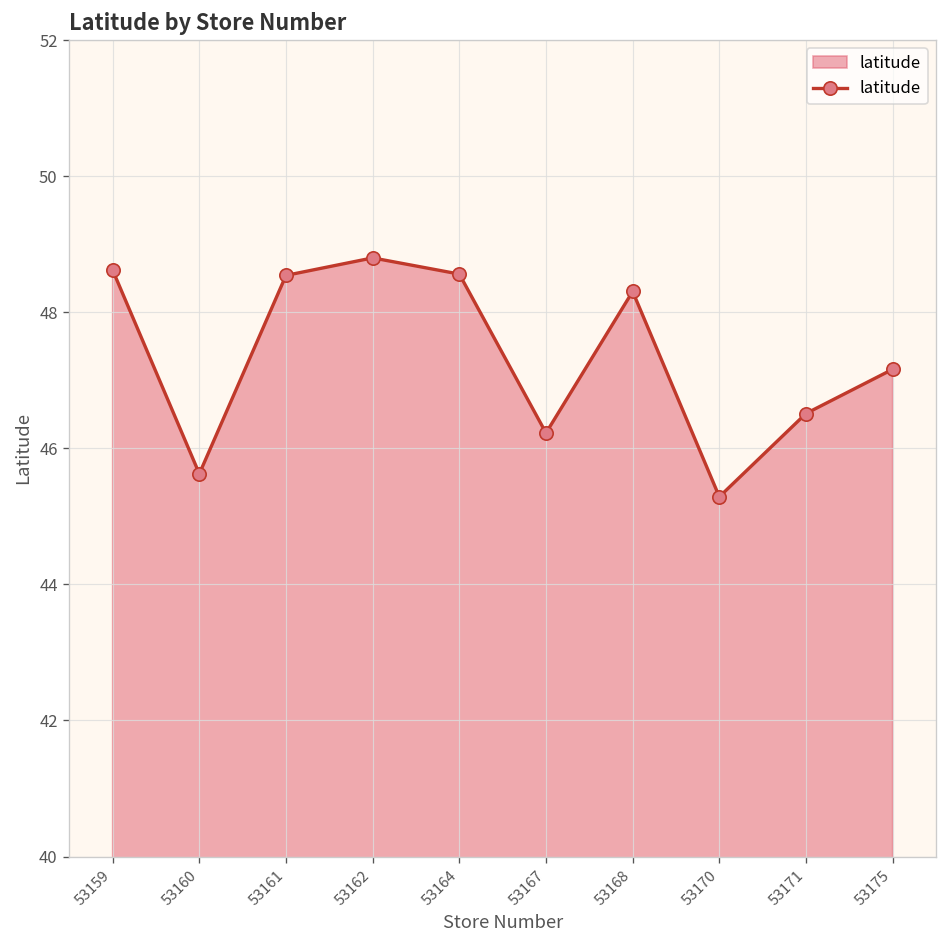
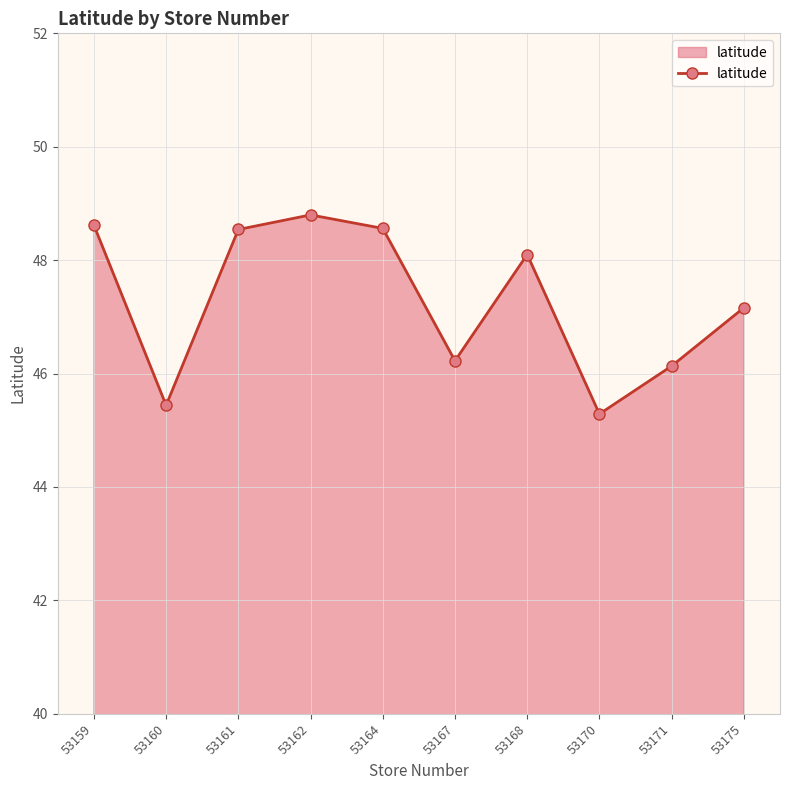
  {
    "53159": 48.6,
-   "53160": 45.6,
+   "53160": 45.4,
    "53161": 48.5,
    "53162": 48.8,
    "53164": 48.6,
    "53167": 46.2,
-   "53168": 48.3,
+   "53168": 48.1,
    "53170": 45.3,
-   "53171": 46.5,
+   "53171": 46.1,
    "53175": 47.2
  }
